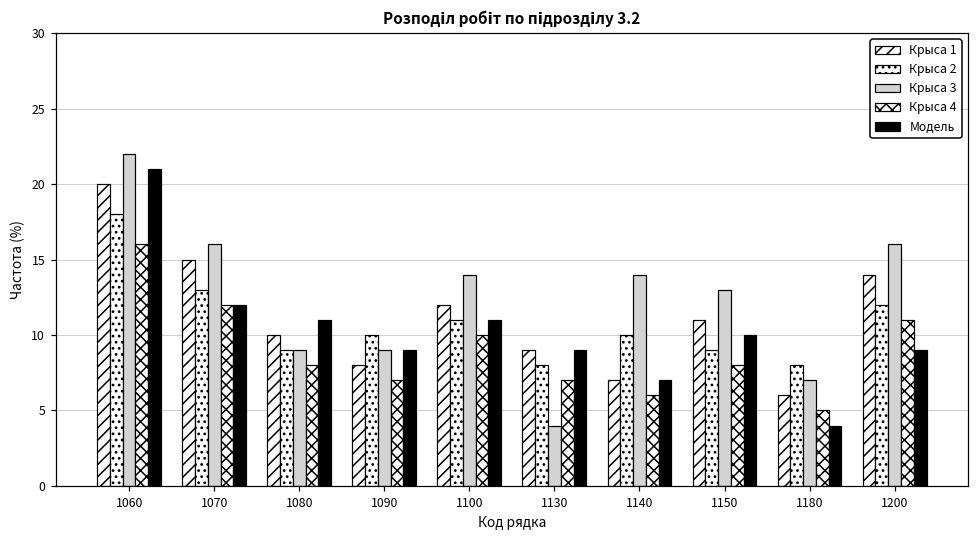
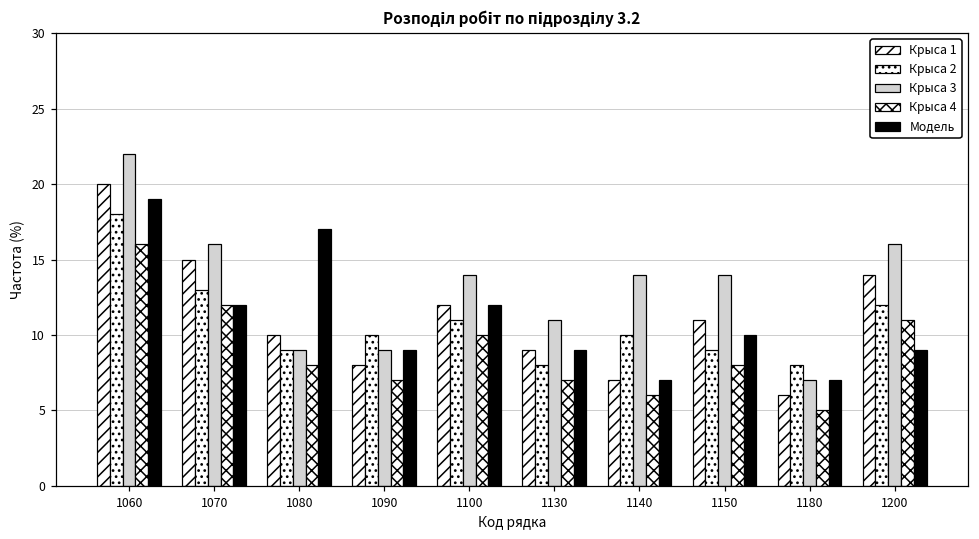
  {
    "Крыса 3": {
      "1060": 22,
      "1070": 16,
      "1080": 9,
      "1090": 9,
      "1100": 14,
-     "1130": 4,
+     "1130": 11,
      "1140": 14,
-     "1150": 13,
+     "1150": 14,
      "1180": 7,
      "1200": 16
    },
    "Модель": {
-     "1060": 21,
+     "1060": 19,
      "1070": 12,
-     "1080": 11,
+     "1080": 17,
      "1090": 9,
-     "1100": 11,
+     "1100": 12,
      "1130": 9,
      "1140": 7,
      "1150": 10,
-     "1180": 4,
+     "1180": 7,
      "1200": 9
    }
  }
